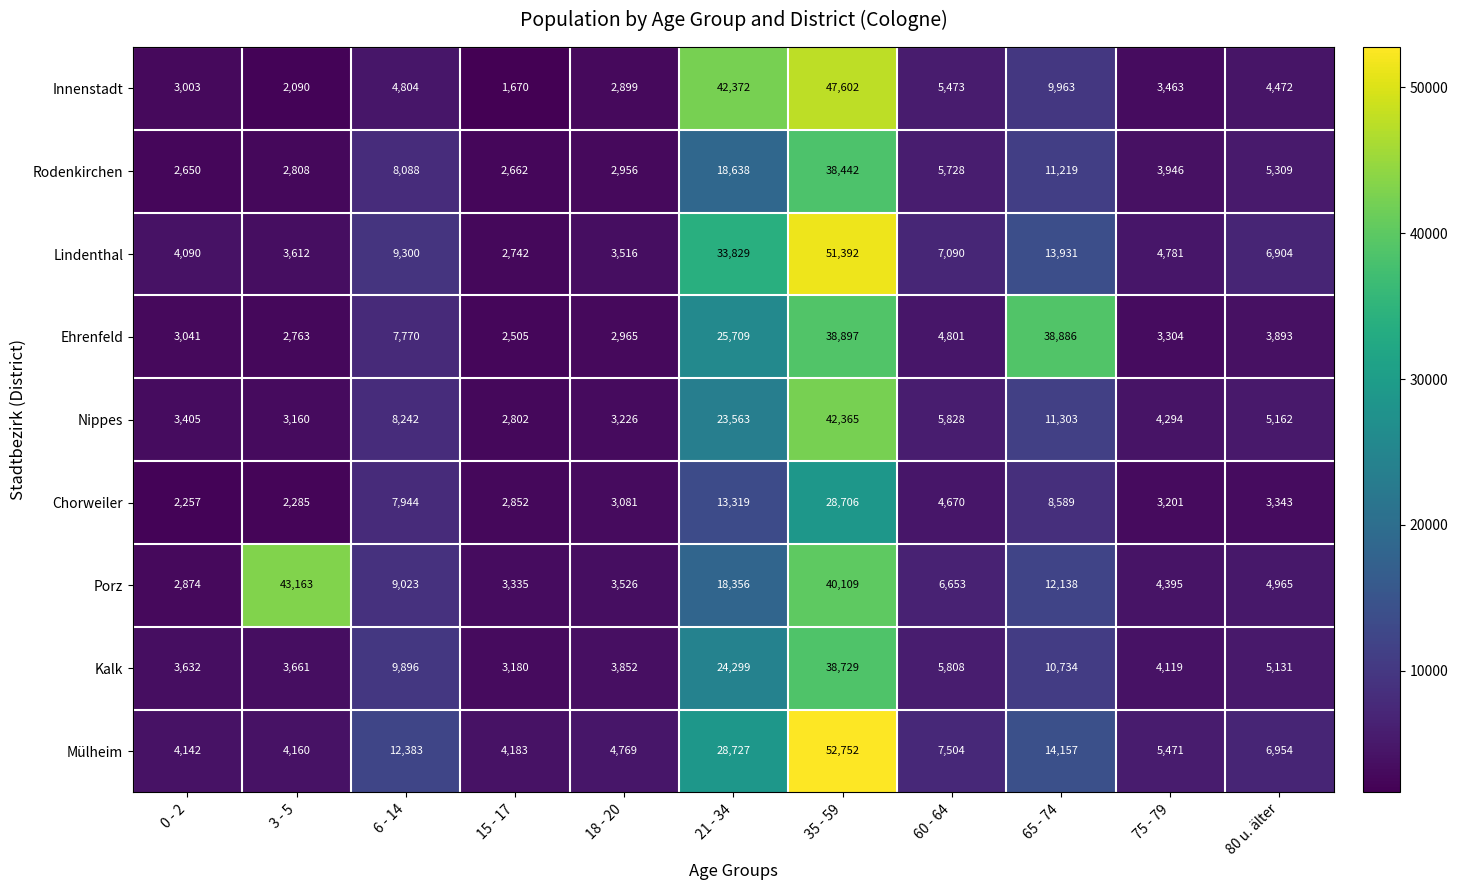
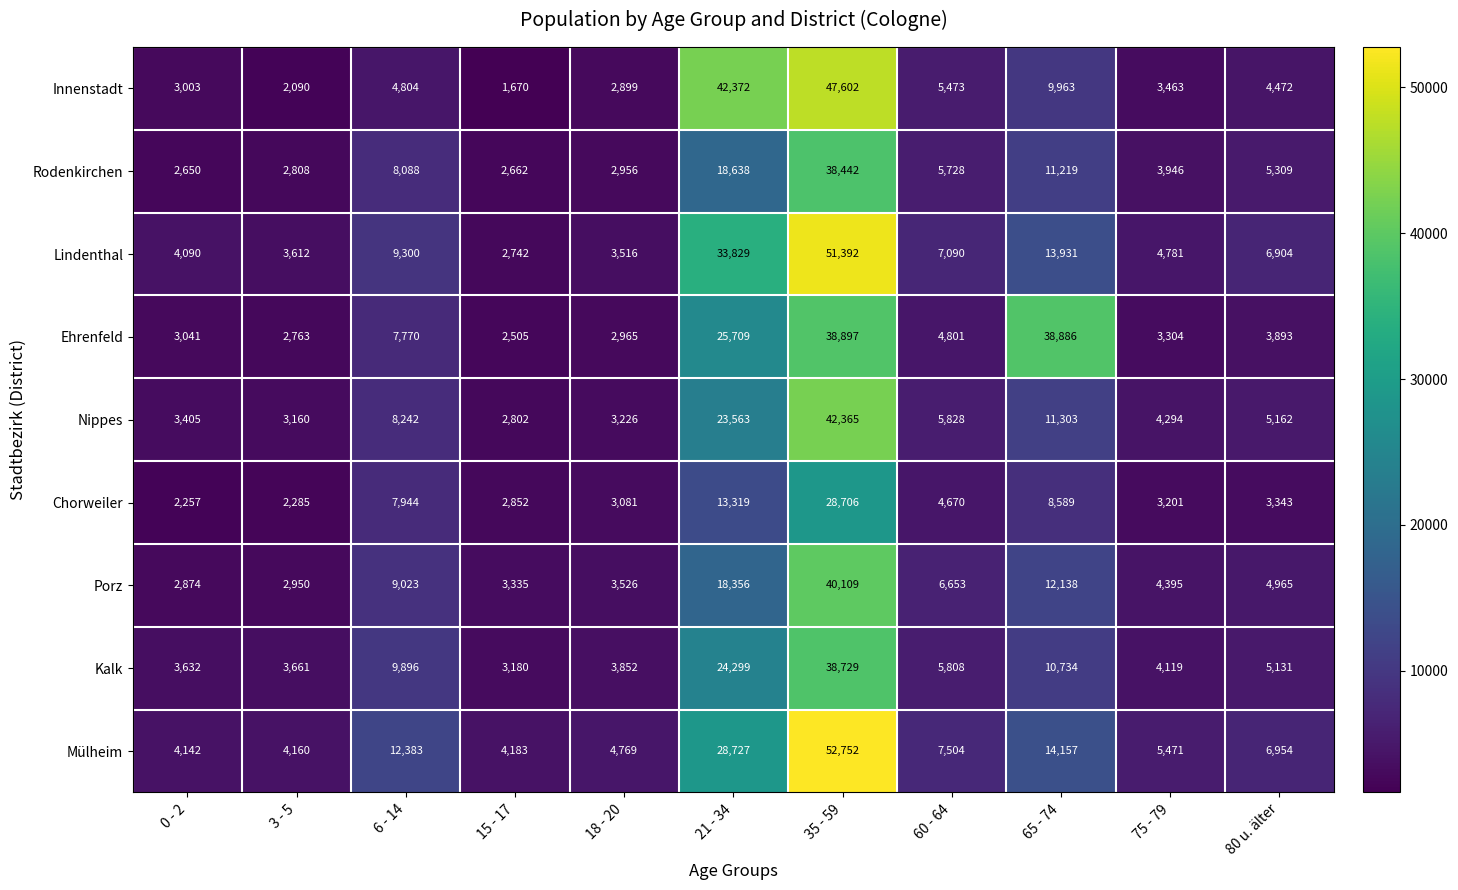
  {
    "Innenstadt": {
      "0 - 2": "3,003",
      "3 - 5": "2,090",
      "6 - 14": "4,804",
      "15 - 17": "1,670",
      "18 - 20": "2,899",
      "21 - 34": "42,372",
      "35 - 59": "47,602",
      "60 - 64": "5,473",
      "65 - 74": "9,963",
      "75 - 79": "3,463",
      "80 u. älter": "4,472"
    },
    "Rodenkirchen": {
      "0 - 2": "2,650",
      "3 - 5": "2,808",
      "6 - 14": "8,088",
      "15 - 17": "2,662",
      "18 - 20": "2,956",
      "21 - 34": "18,638",
      "35 - 59": "38,442",
      "60 - 64": "5,728",
      "65 - 74": "11,219",
      "75 - 79": "3,946",
      "80 u. älter": "5,309"
    },
    "Lindenthal": {
      "0 - 2": "4,090",
      "3 - 5": "3,612",
      "6 - 14": "9,300",
      "15 - 17": "2,742",
      "18 - 20": "3,516",
      "21 - 34": "33,829",
      "35 - 59": "51,392",
      "60 - 64": "7,090",
      "65 - 74": "13,931",
      "75 - 79": "4,781",
      "80 u. älter": "6,904"
    },
    "Ehrenfeld": {
      "0 - 2": "3,041",
      "3 - 5": "2,763",
      "6 - 14": "7,770",
      "15 - 17": "2,505",
      "18 - 20": "2,965",
      "21 - 34": "25,709",
      "35 - 59": "38,897",
      "60 - 64": "4,801",
      "65 - 74": "38,886",
      "75 - 79": "3,304",
      "80 u. älter": "3,893"
    },
    "Nippes": {
      "0 - 2": "3,405",
      "3 - 5": "3,160",
      "6 - 14": "8,242",
      "15 - 17": "2,802",
      "18 - 20": "3,226",
      "21 - 34": "23,563",
      "35 - 59": "42,365",
      "60 - 64": "5,828",
      "65 - 74": "11,303",
      "75 - 79": "4,294",
      "80 u. älter": "5,162"
    },
    "Chorweiler": {
      "0 - 2": "2,257",
      "3 - 5": "2,285",
      "6 - 14": "7,944",
      "15 - 17": "2,852",
      "18 - 20": "3,081",
      "21 - 34": "13,319",
      "35 - 59": "28,706",
      "60 - 64": "4,670",
      "65 - 74": "8,589",
      "75 - 79": "3,201",
      "80 u. älter": "3,343"
    },
    "Porz": {
      "0 - 2": "2,874",
-     "3 - 5": "43,163",
+     "3 - 5": "2,950",
      "6 - 14": "9,023",
      "15 - 17": "3,335",
      "18 - 20": "3,526",
      "21 - 34": "18,356",
      "35 - 59": "40,109",
      "60 - 64": "6,653",
      "65 - 74": "12,138",
      "75 - 79": "4,395",
      "80 u. älter": "4,965"
    },
    "Kalk": {
      "0 - 2": "3,632",
      "3 - 5": "3,661",
      "6 - 14": "9,896",
      "15 - 17": "3,180",
      "18 - 20": "3,852",
      "21 - 34": "24,299",
      "35 - 59": "38,729",
      "60 - 64": "5,808",
      "65 - 74": "10,734",
      "75 - 79": "4,119",
      "80 u. älter": "5,131"
    },
    "Mülheim": {
      "0 - 2": "4,142",
      "3 - 5": "4,160",
      "6 - 14": "12,383",
      "15 - 17": "4,183",
      "18 - 20": "4,769",
      "21 - 34": "28,727",
      "35 - 59": "52,752",
      "60 - 64": "7,504",
      "65 - 74": "14,157",
      "75 - 79": "5,471",
      "80 u. älter": "6,954"
    }
  }
